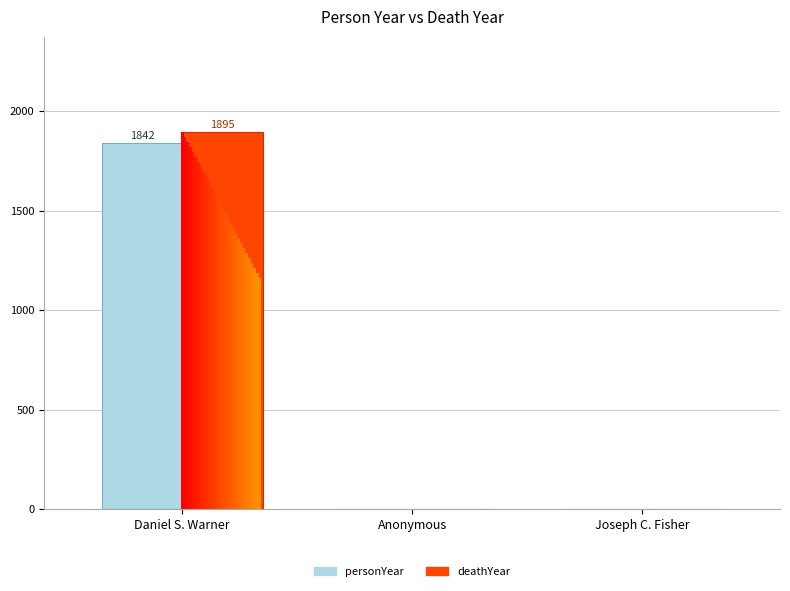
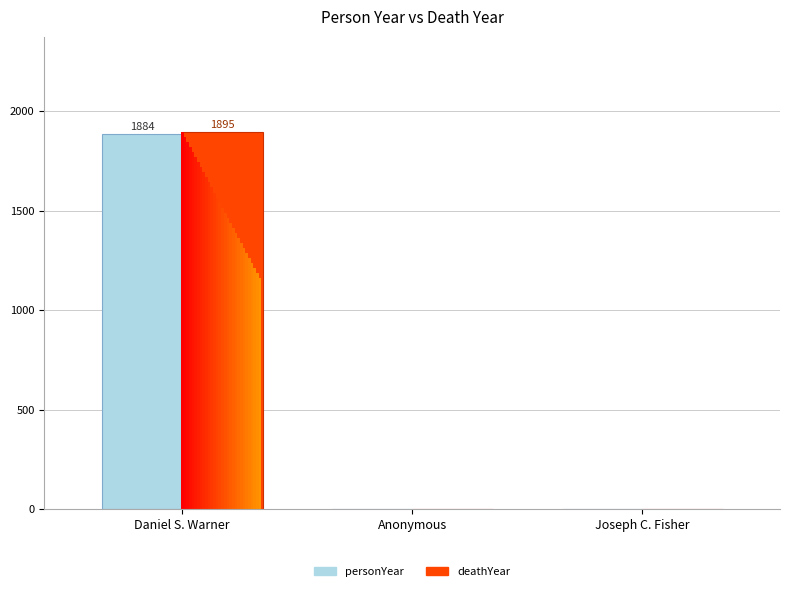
  {
    "personYear": {
-     "Daniel S. Warner": 1842
+     "Daniel S. Warner": 1884
    }
  }
